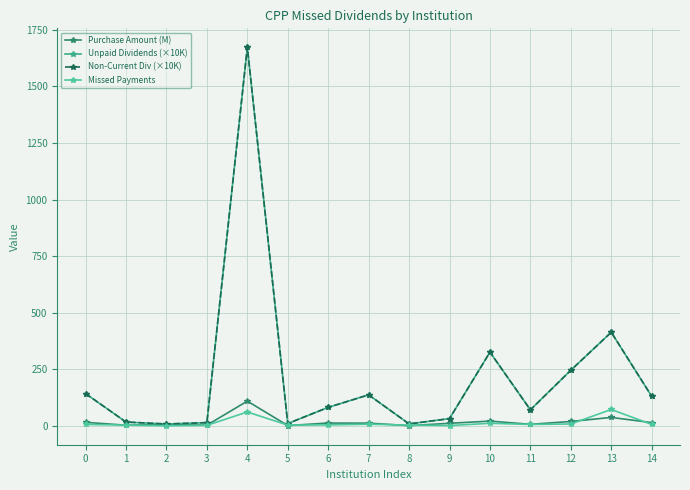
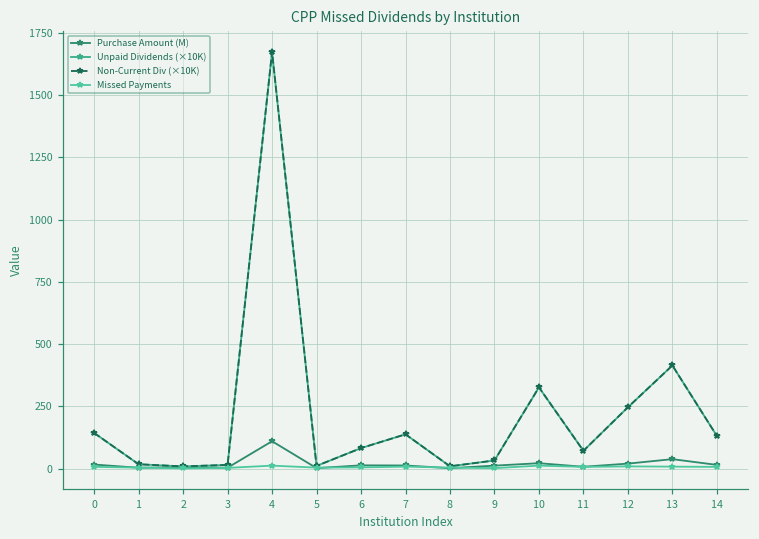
  {
    "Missed Payments": {
-     "4": 60,
-     "13": 70
+     "4": 10,
+     "13": 10
    }
  }
